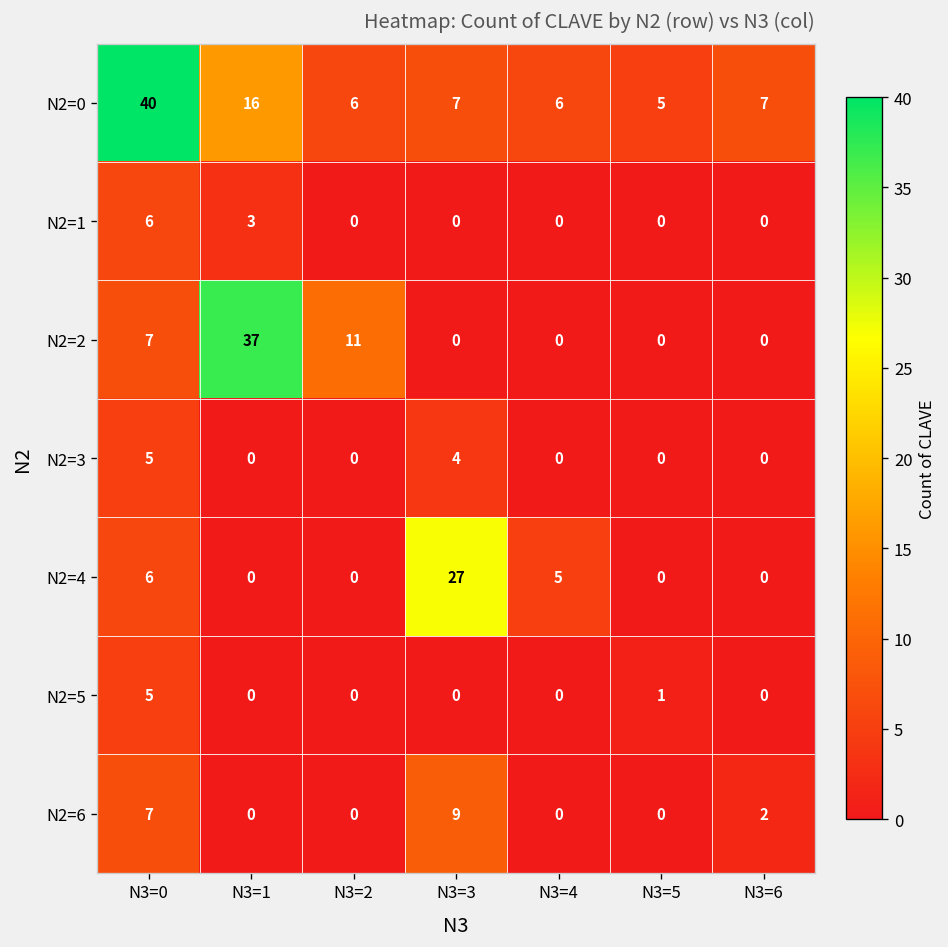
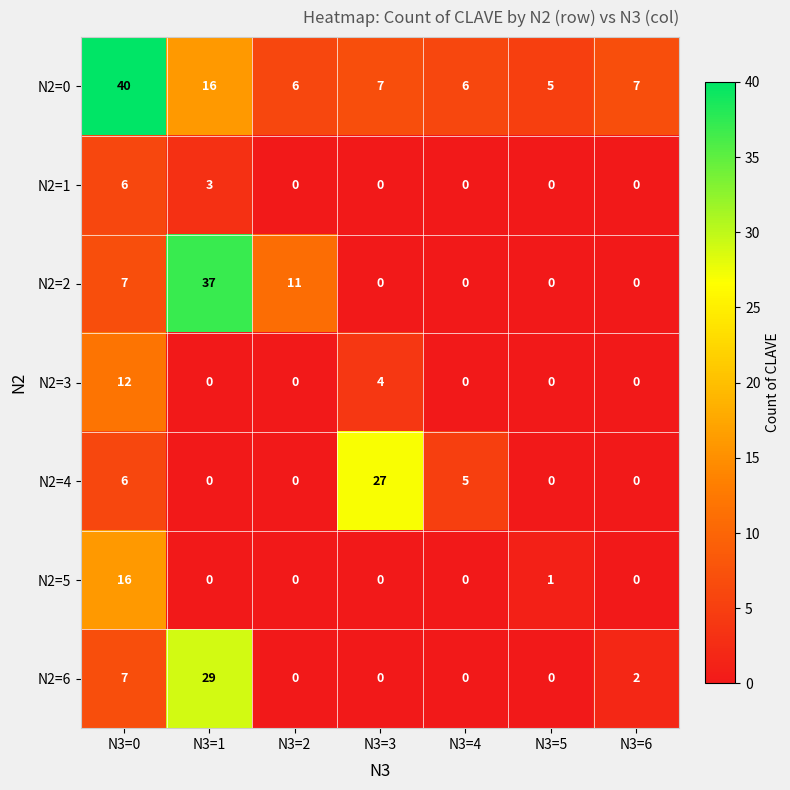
  {
    "N2=0": {
      "N3=0": 40,
      "N3=1": 16,
      "N3=2": 6,
      "N3=3": 7,
      "N3=4": 6,
      "N3=5": 5,
      "N3=6": 7
    },
    "N2=1": {
      "N3=0": 6,
      "N3=1": 3,
      "N3=2": 0,
      "N3=3": 0,
      "N3=4": 0,
      "N3=5": 0,
      "N3=6": 0
    },
    "N2=2": {
      "N3=0": 7,
      "N3=1": 37,
      "N3=2": 11,
      "N3=3": 0,
      "N3=4": 0,
      "N3=5": 0,
      "N3=6": 0
    },
    "N2=3": {
-     "N3=0": 5,
+     "N3=0": 12,
      "N3=1": 0,
      "N3=2": 0,
      "N3=3": 4,
      "N3=4": 0,
      "N3=5": 0,
      "N3=6": 0
    },
    "N2=4": {
      "N3=0": 6,
      "N3=1": 0,
      "N3=2": 0,
      "N3=3": 27,
      "N3=4": 5,
      "N3=5": 0,
      "N3=6": 0
    },
    "N2=5": {
-     "N3=0": 5,
+     "N3=0": 16,
      "N3=1": 0,
      "N3=2": 0,
      "N3=3": 0,
      "N3=4": 0,
      "N3=5": 1,
      "N3=6": 0
    },
    "N2=6": {
      "N3=0": 7,
-     "N3=1": 0,
+     "N3=1": 29,
      "N3=2": 0,
-     "N3=3": 9,
+     "N3=3": 0,
      "N3=4": 0,
      "N3=5": 0,
      "N3=6": 2
    }
  }
